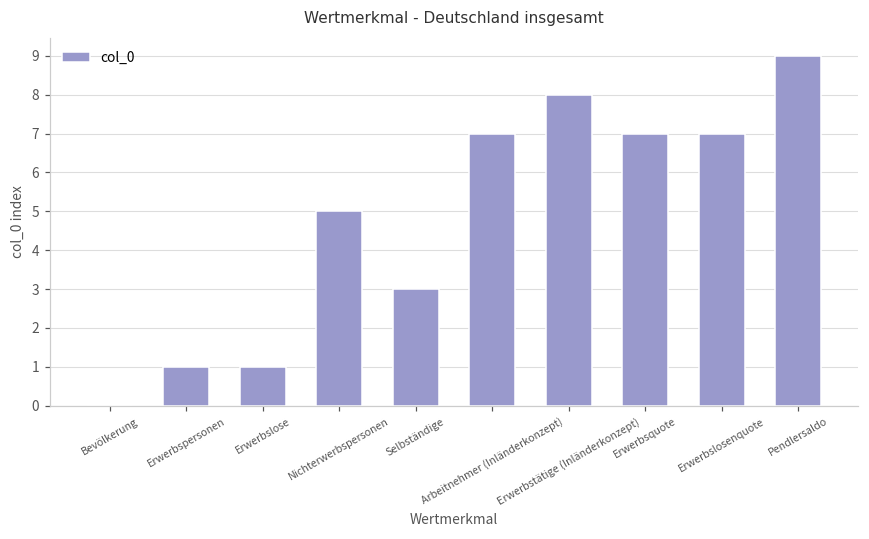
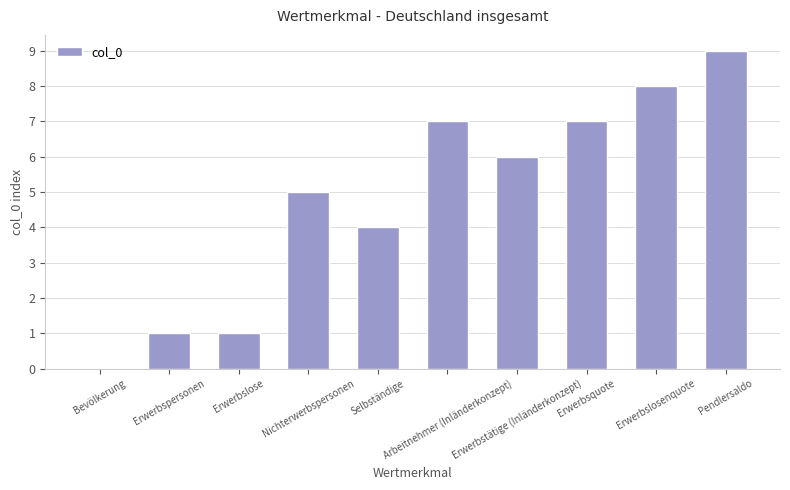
  {
    "Bevölkerung": 0,
    "Erwerbspersonen": 1,
    "Erwerbslose": 1,
    "Nichterwerbspersonen": 5,
-   "Selbständige": 3,
+   "Selbständige": 4,
    "Arbeitnehmer (Inländerkonzept)": 7,
-   "Erwerbstätige (Inländerkonzept)": 8,
+   "Erwerbstätige (Inländerkonzept)": 6,
    "Erwerbsquote": 7,
-   "Erwerbslosenquote": 7,
+   "Erwerbslosenquote": 8,
    "Pendlersaldo": 9
  }
